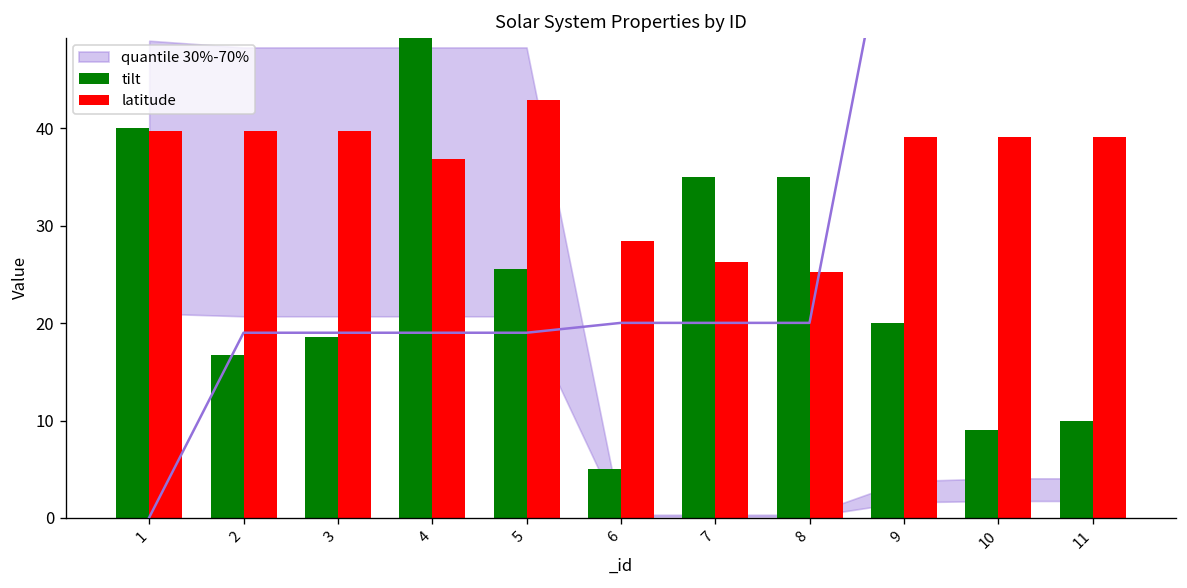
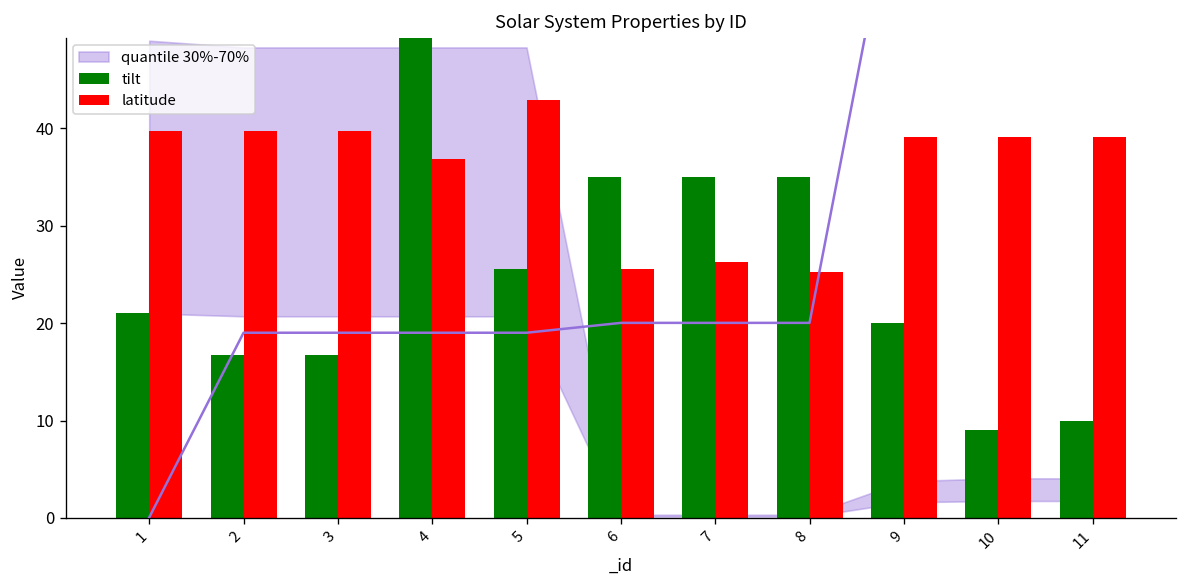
  {
    "tilt": {
-     "1": 40,
+     "1": 21,
      "2": 17,
-     "3": 19,
+     "3": 17,
      "5": 26,
-     "6": 5,
+     "6": 35,
      "7": 35,
      "8": 35,
      "9": 20,
      "10": 9,
      "11": 10
    },
    "latitude": {
      "1": 40,
      "2": 40,
      "3": 40,
      "4": 37,
      "5": 43,
-     "6": 28,
+     "6": 26,
      "7": 26,
      "8": 25,
      "9": 39,
      "10": 39,
      "11": 39
    }
  }
